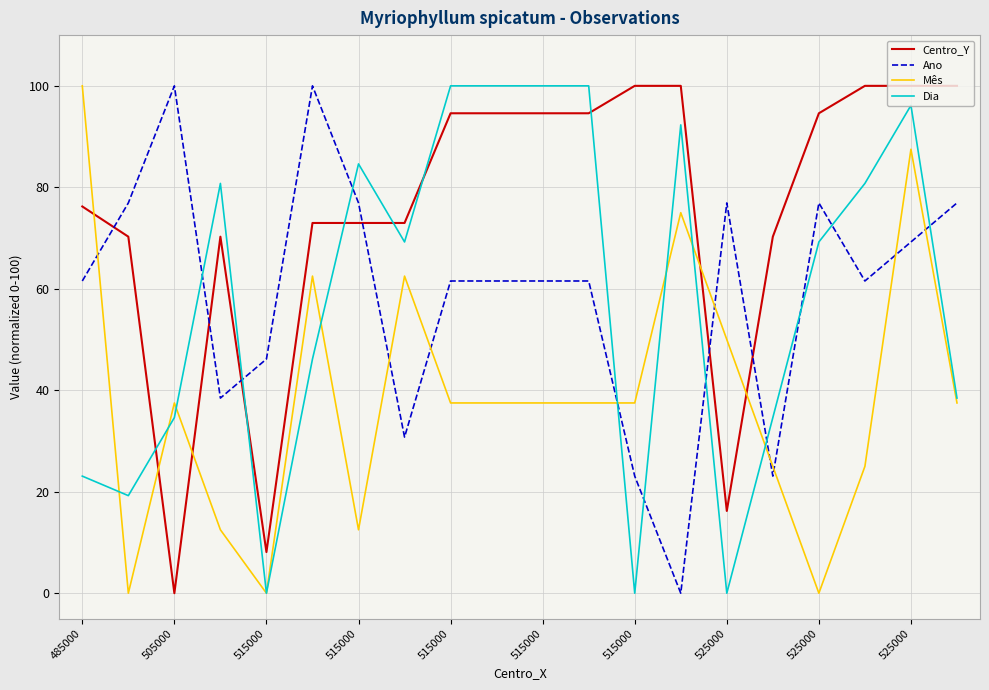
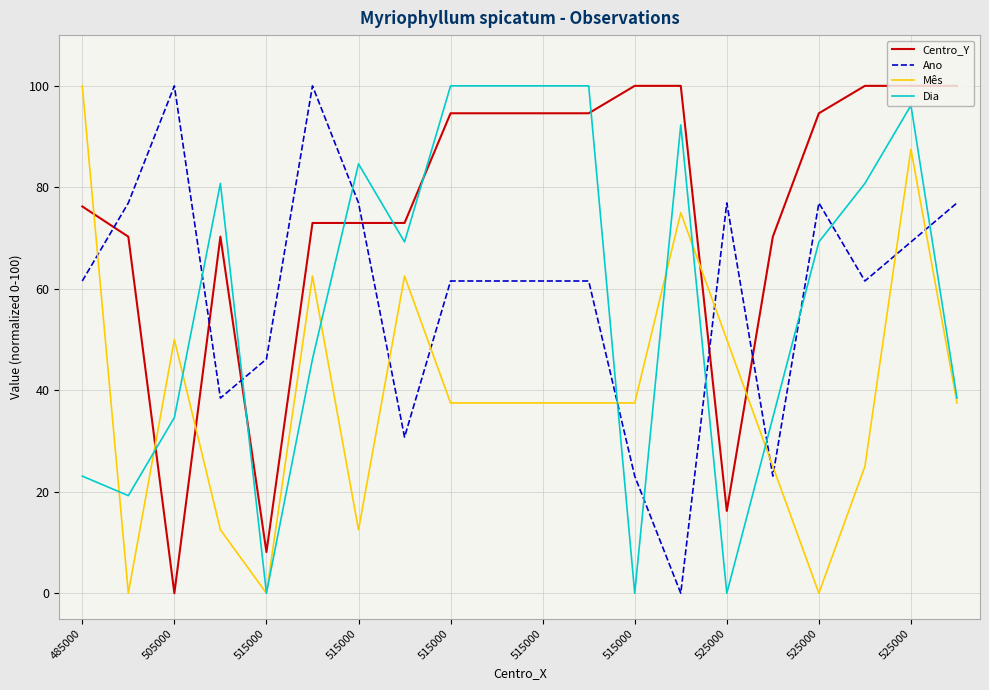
  {
    "Centro_Y": {
      "485000": 76,
      "505000": 0
    },
    "Ano": {
      "485000": 62,
      "505000": 100
    },
    "Mês": {
      "485000": 100,
-     "505000": 38
+     "505000": 50
    },
    "Dia": {
      "485000": 23,
      "505000": 35
    }
  }
